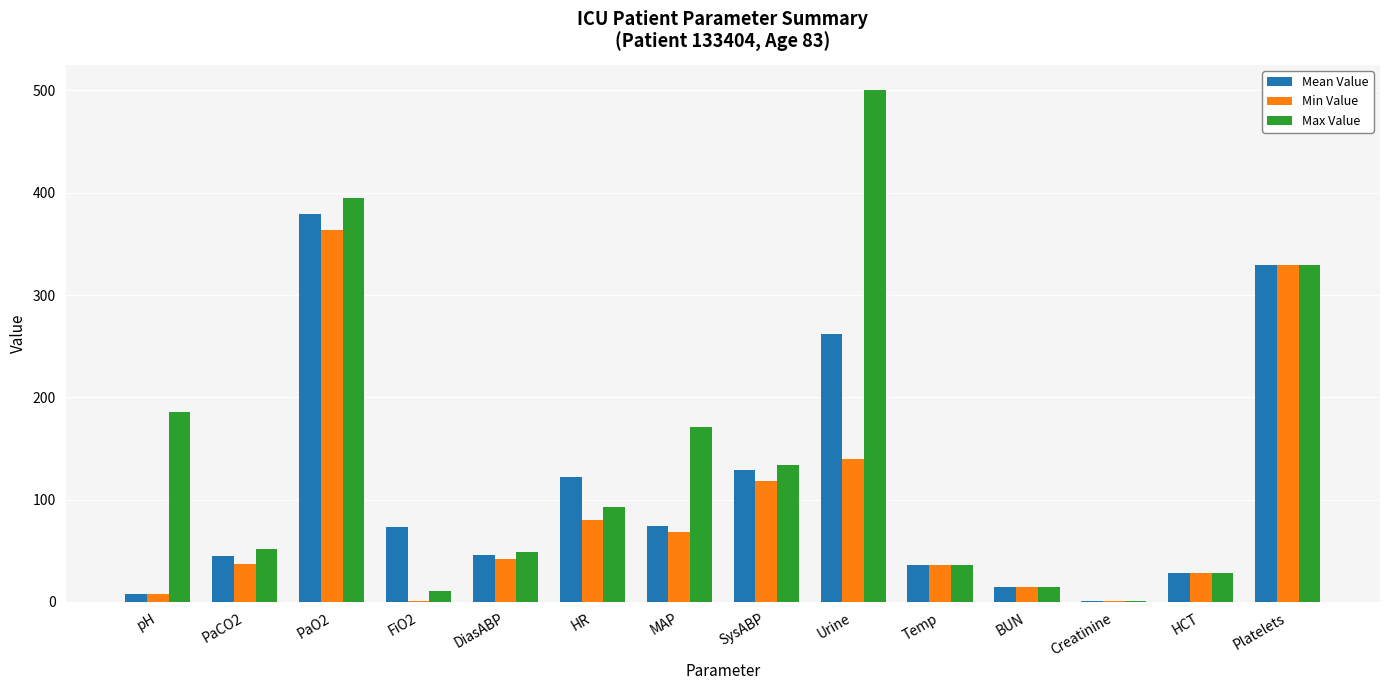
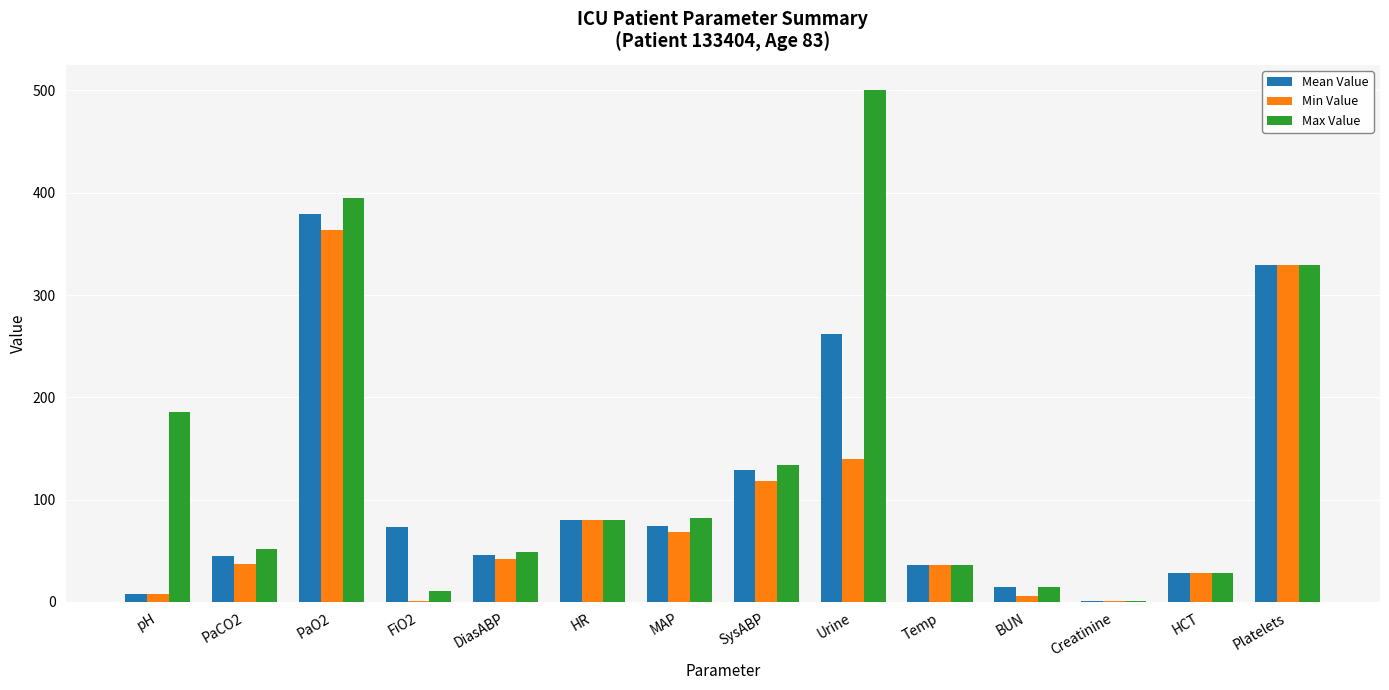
  {
    "Mean Value": {
      "pH": 7,
      "PaCO2": 45,
      "PaO2": 380,
      "FiO2": 74,
      "DiasABP": 46,
-     "HR": 122,
+     "HR": 80,
      "MAP": 74,
      "SysABP": 129,
      "Urine": 262,
      "Temp": 37,
      "BUN": 15,
      "HCT": 29,
      "Platelets": 329
    },
    "Min Value": {
      "pH": 7,
      "PaCO2": 37,
      "PaO2": 364,
      "DiasABP": 42,
      "HR": 80,
      "MAP": 68,
      "SysABP": 118,
      "Urine": 140,
      "Temp": 36,
-     "BUN": 15,
+     "BUN": 6,
      "HCT": 29,
      "Platelets": 329
    },
    "Max Value": {
      "pH": 185,
      "PaCO2": 52,
      "PaO2": 395,
      "FiO2": 11,
      "DiasABP": 49,
-     "HR": 92,
-     "MAP": 171,
+     "HR": 80,
+     "MAP": 82,
      "SysABP": 134,
      "Urine": 500,
      "Temp": 37,
      "BUN": 15,
      "HCT": 29,
      "Platelets": 329
    }
  }
